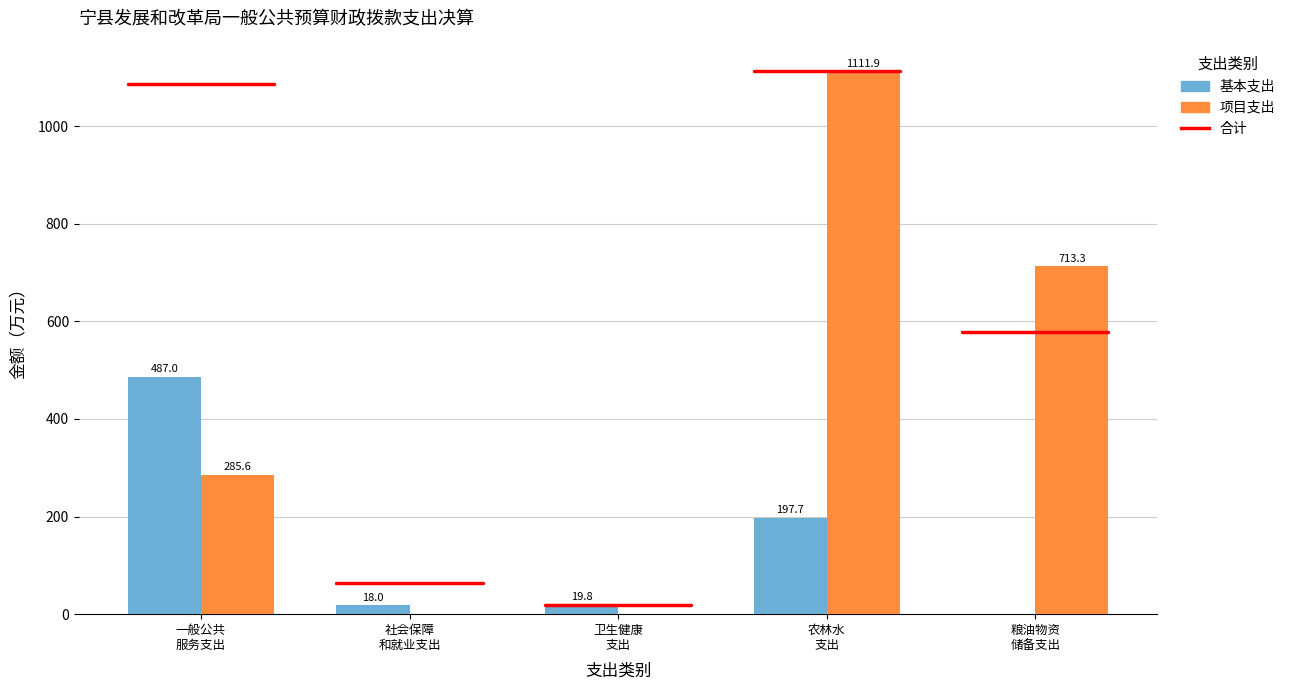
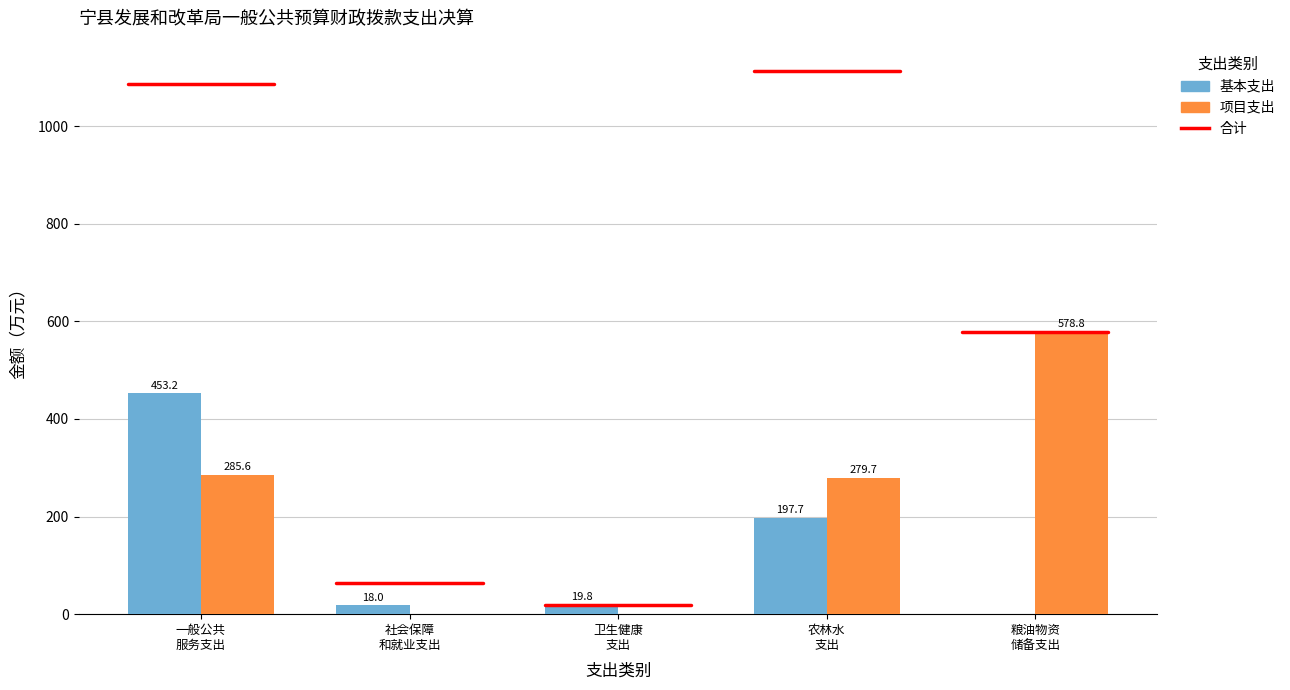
  {
    "基本支出": {
-     "一般公共 服务支出": 487.0,
+     "一般公共 服务支出": 453.2,
      "社会保障 和就业支出": 18.0,
      "卫生健康 支出": 19.8,
      "农林水 支出": 197.7
    },
    "项目支出": {
      "一般公共 服务支出": 285.6,
-     "农林水 支出": 1111.9,
-     "粮油物资 储备支出": 713.3
+     "农林水 支出": 279.7,
+     "粮油物资 储备支出": 578.8
    }
  }
